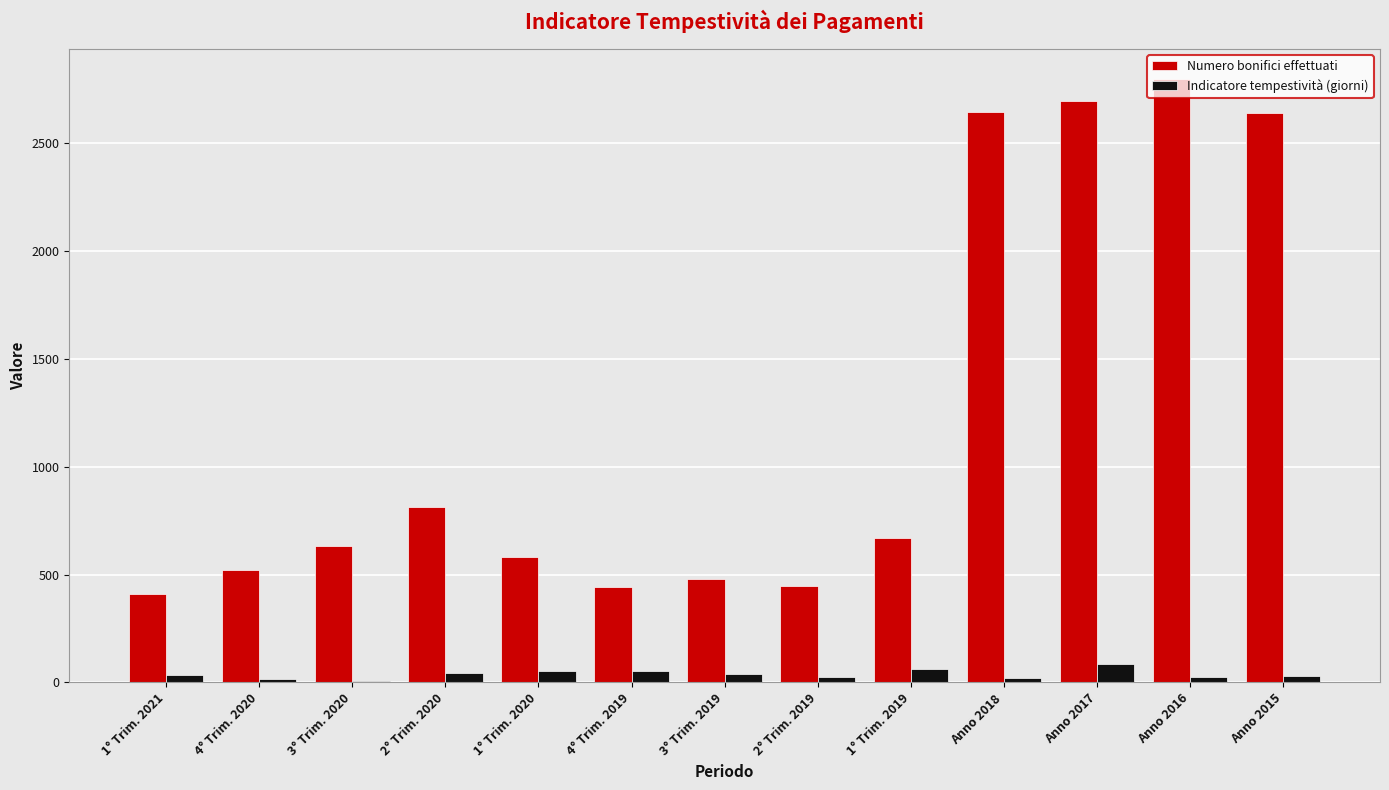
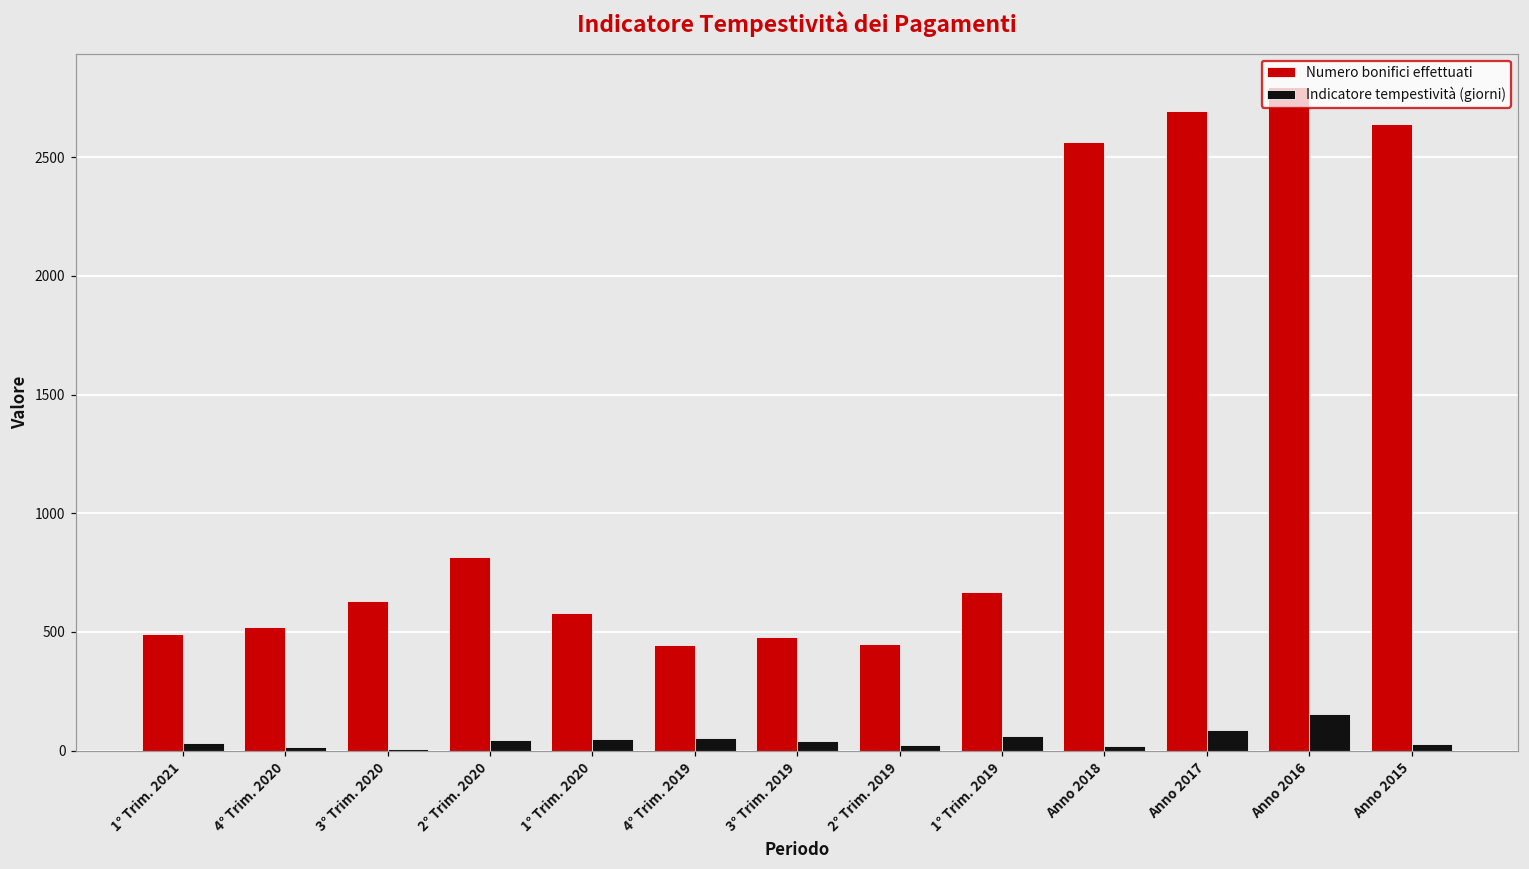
  {
    "Numero bonifici effettuati": {
-     "1° Trim. 2021": 410,
+     "1° Trim. 2021": 490,
      "4° Trim. 2020": 520,
      "3° Trim. 2020": 630,
      "2° Trim. 2020": 810,
      "1° Trim. 2020": 580,
      "4° Trim. 2019": 440,
      "3° Trim. 2019": 480,
      "2° Trim. 2019": 450,
      "1° Trim. 2019": 670,
-     "Anno 2018": 2640,
+     "Anno 2018": 2560,
      "Anno 2017": 2690,
      "Anno 2015": 2640
    },
    "Indicatore tempestività (giorni)": {
      "1° Trim. 2021": 30,
      "4° Trim. 2020": 20,
      "2° Trim. 2020": 50,
      "1° Trim. 2020": 50,
      "4° Trim. 2019": 50,
      "3° Trim. 2019": 40,
      "2° Trim. 2019": 20,
      "1° Trim. 2019": 60,
      "Anno 2018": 20,
      "Anno 2017": 90,
-     "Anno 2016": 30,
+     "Anno 2016": 150,
      "Anno 2015": 30
    }
  }
